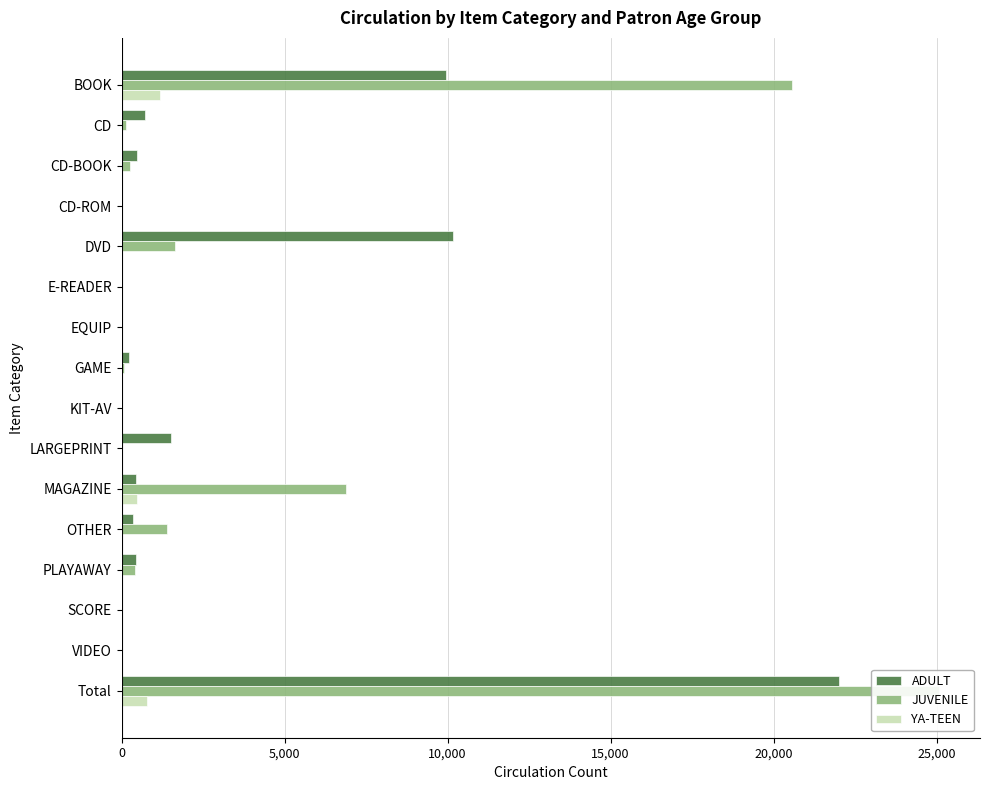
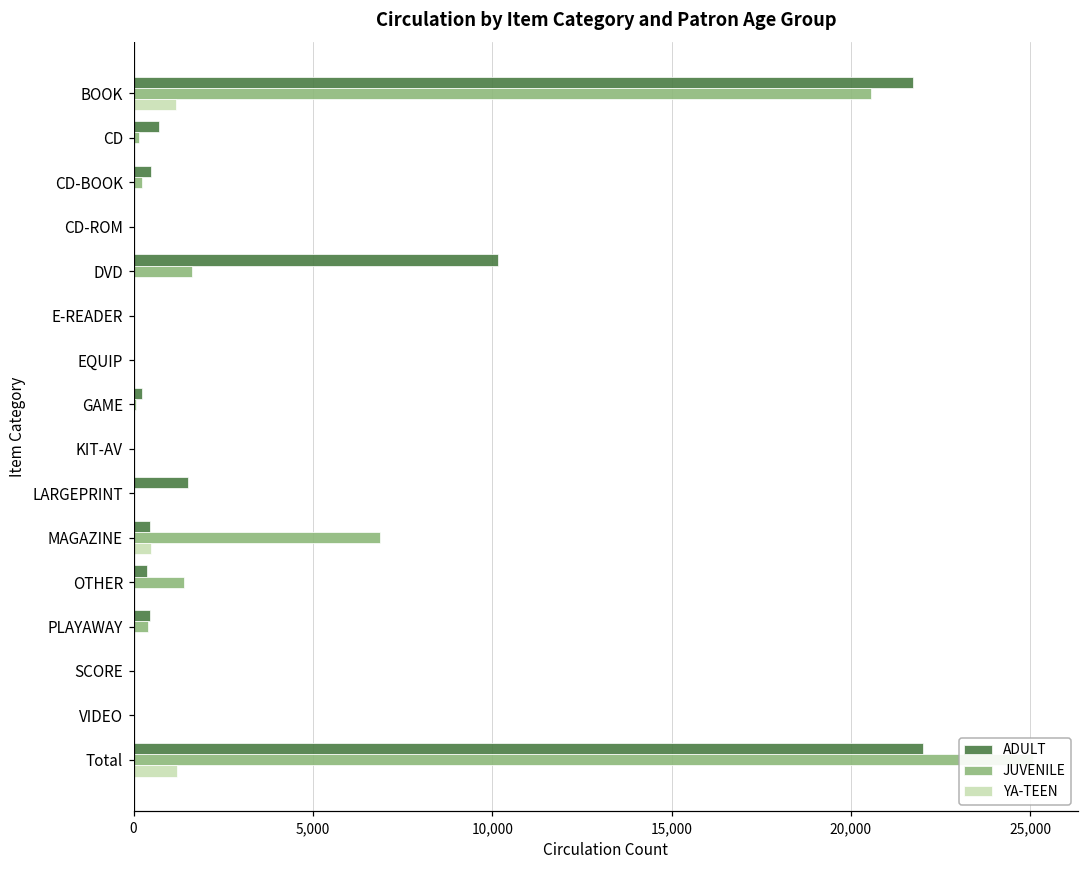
  {
    "ADULT": {
-     "BOOK": "9,900",
+     "BOOK": "21,700",
      "CD": "700",
      "CD-BOOK": "500",
      "DVD": "10,200",
      "E-READER": "0",
      "EQUIP": "0",
      "GAME": "200",
      "LARGEPRINT": "1,500",
      "MAGAZINE": "500",
      "OTHER": "400",
      "PLAYAWAY": "500",
      "Total": "22,000"
    },
    "JUVENILE": {
      "BOOK": "20,600",
      "CD": "100",
      "CD-BOOK": "200",
      "CD-ROM": "0",
      "DVD": "1,600",
      "MAGAZINE": "6,900",
      "OTHER": "1,400",
      "PLAYAWAY": "400",
      "VIDEO": "0"
    },
    "YA-TEEN": {
      "BOOK": "1,200",
      "CD": "0",
      "CD-ROM": "0",
      "E-READER": "0",
      "EQUIP": "0",
      "GAME": "0",
      "KIT-AV": "0",
      "LARGEPRINT": "0",
      "MAGAZINE": "500",
      "OTHER": "0",
      "SCORE": "0",
      "VIDEO": "0",
-     "Total": "800"
+     "Total": "1,200"
    }
  }
